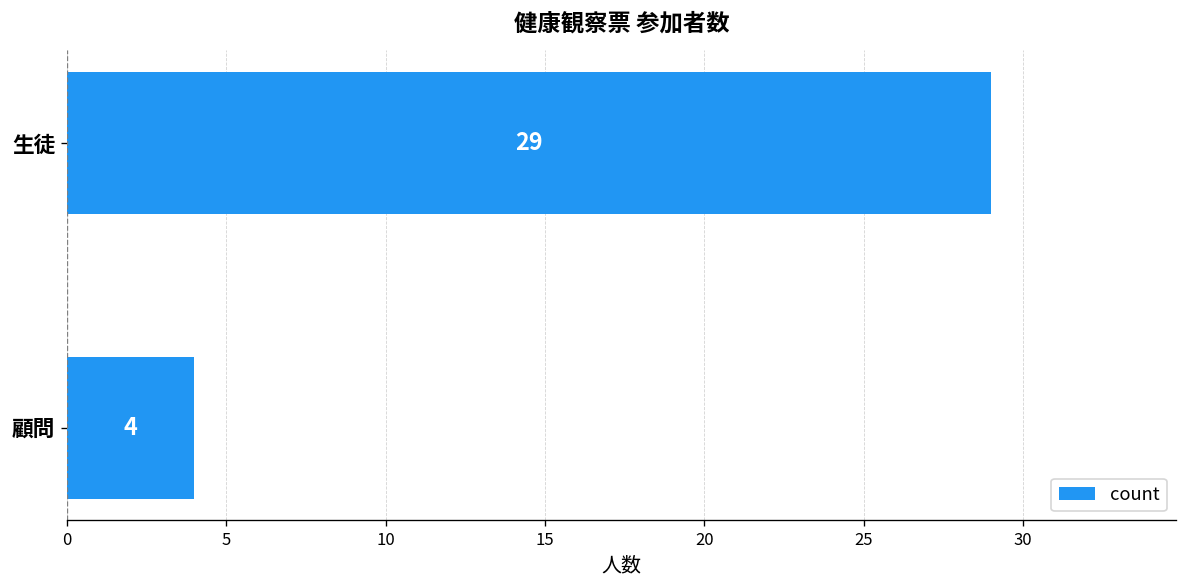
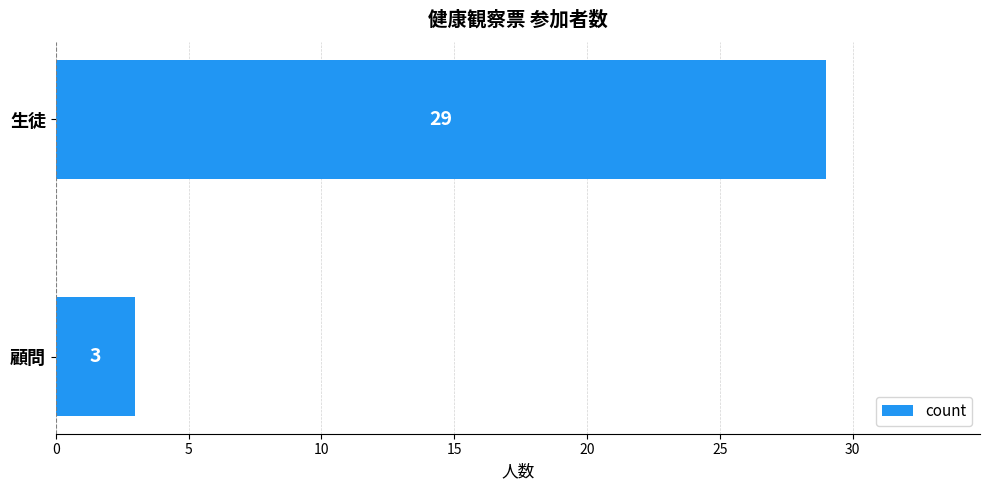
  {
    "生徒": 29,
-   "顧問": 4
+   "顧問": 3
  }
